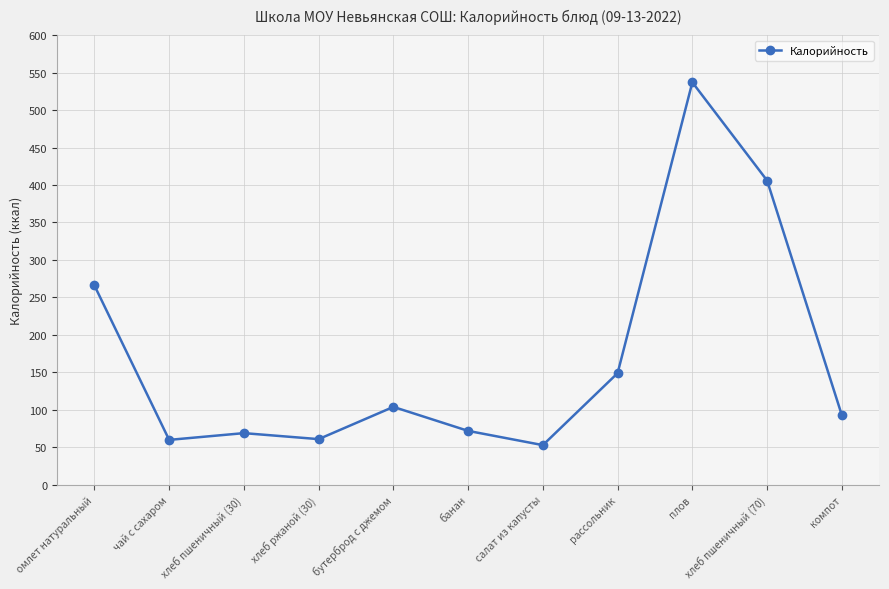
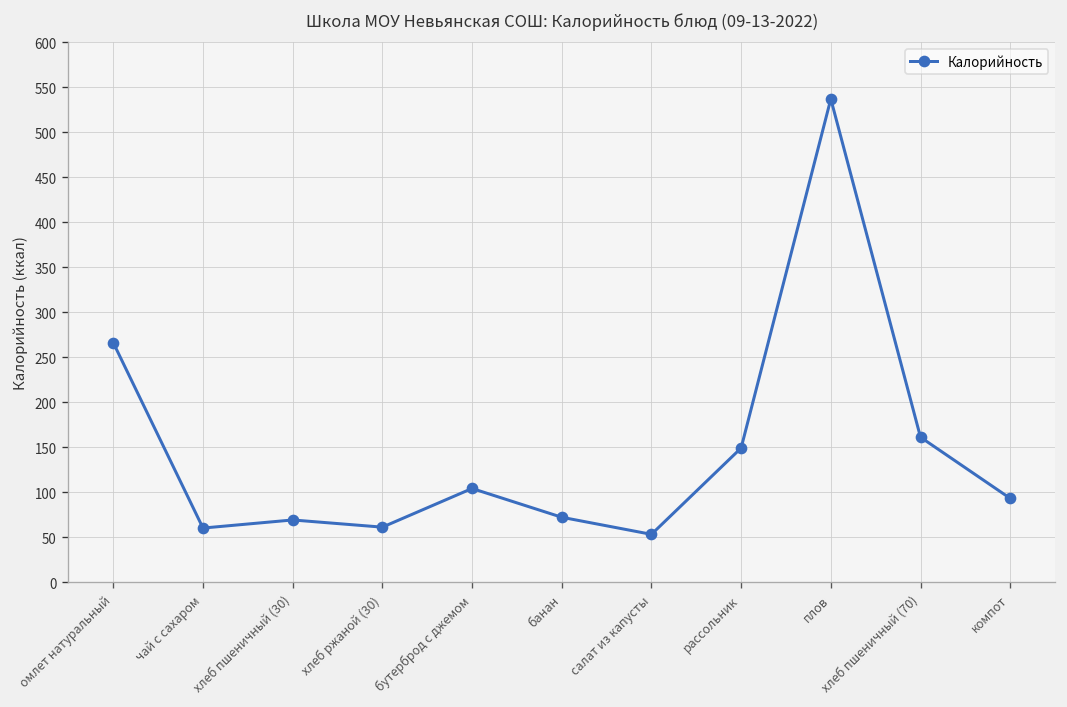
  {
    "омлет натуральный": 270,
    "чай с сахаром": 60,
    "хлеб пшеничный (30)": 70,
    "хлеб ржаной (30)": 60,
    "бутерброд с джемом": 100,
    "банан": 70,
    "салат из капусты": 50,
    "рассольник": 150,
    "плов": 540,
-   "хлеб пшеничный (70)": 410,
+   "хлеб пшеничный (70)": 160,
    "компот": 90
  }
